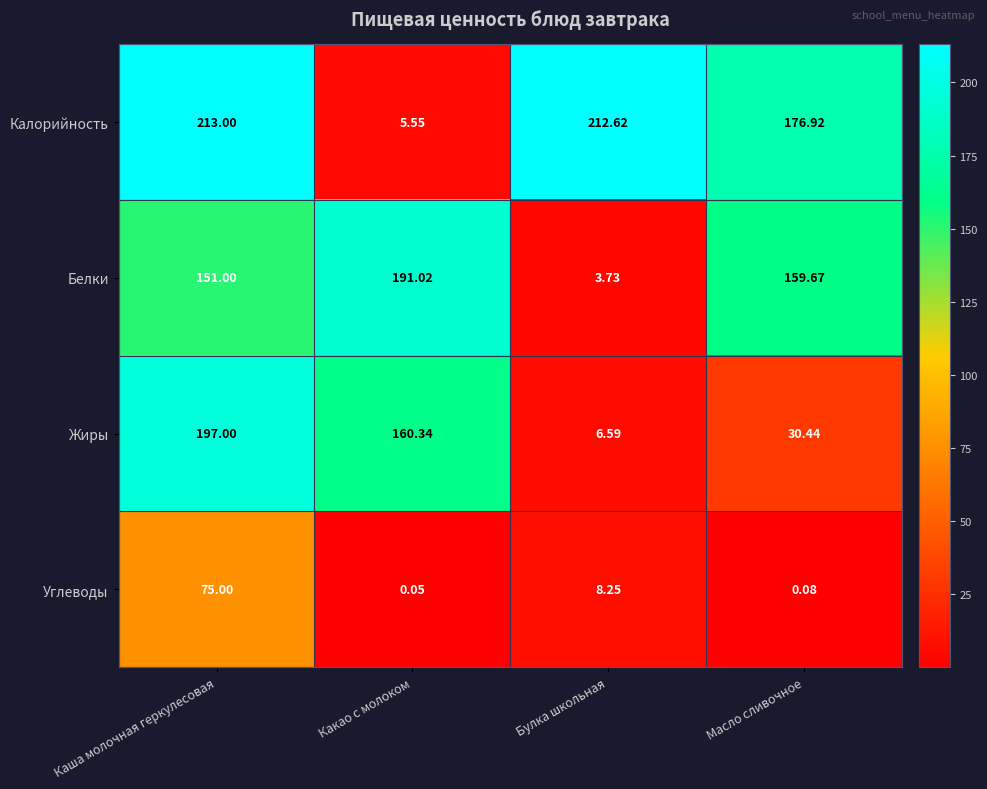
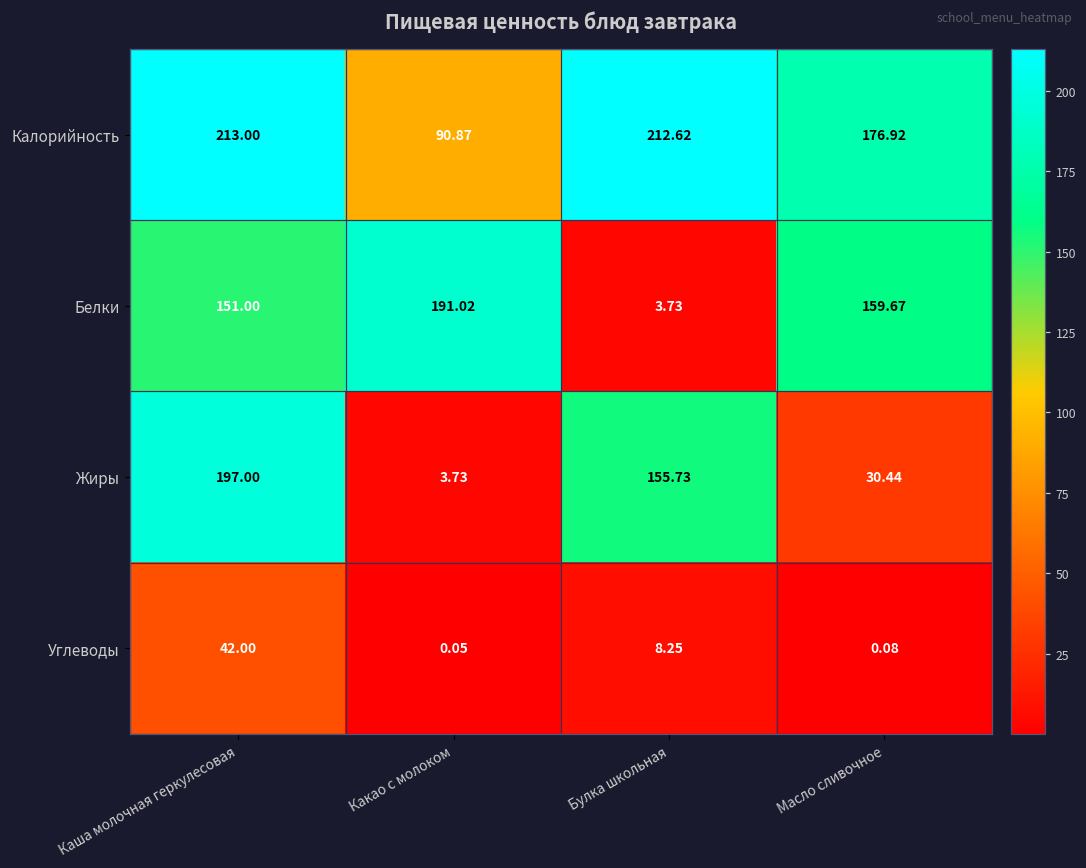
  {
    "Калорийность": {
      "Каша молочная геркулесовая": 213.00,
-     "Какао с молоком": 5.55,
+     "Какао с молоком": 90.87,
      "Булка школьная": 212.62,
      "Масло сливочное": 176.92
    },
    "Белки": {
      "Каша молочная геркулесовая": 151.00,
      "Какао с молоком": 191.02,
      "Булка школьная": 3.73,
      "Масло сливочное": 159.67
    },
    "Жиры": {
      "Каша молочная геркулесовая": 197.00,
-     "Какао с молоком": 160.34,
-     "Булка школьная": 6.59,
+     "Какао с молоком": 3.73,
+     "Булка школьная": 155.73,
      "Масло сливочное": 30.44
    },
    "Углеводы": {
-     "Каша молочная геркулесовая": 75.00,
+     "Каша молочная геркулесовая": 42.00,
      "Какао с молоком": 0.05,
      "Булка школьная": 8.25,
      "Масло сливочное": 0.08
    }
  }
